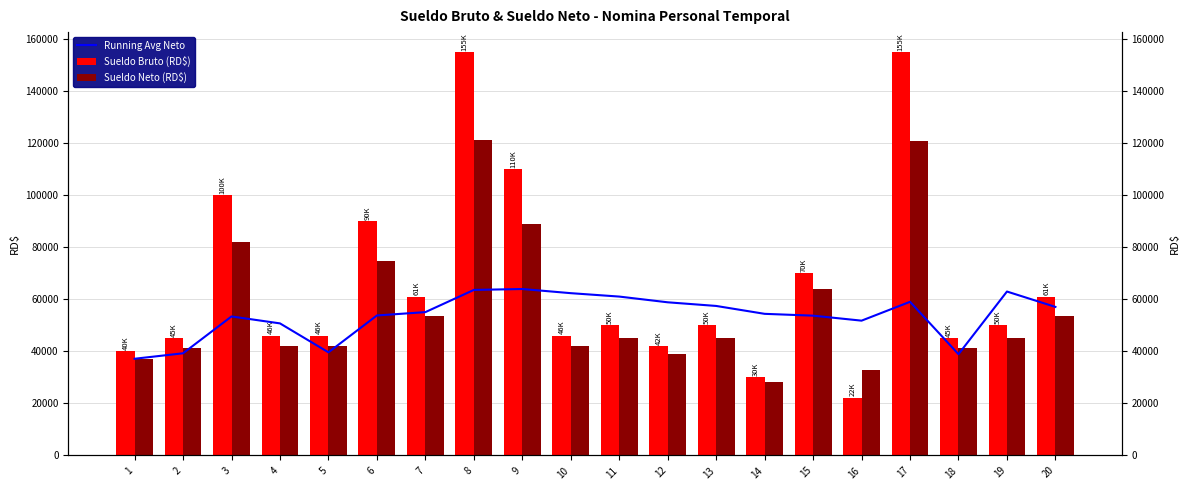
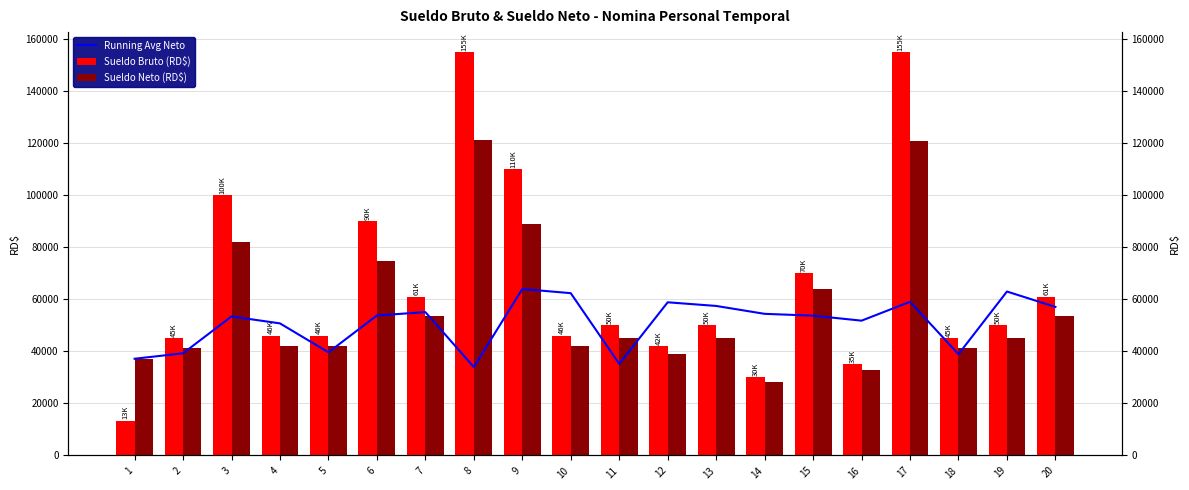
  {
    "Sueldo Bruto (RD$)": {
-     "1": "40K",
+     "1": "13K",
      "2": "45K",
      "3": "100K",
      "4": "46K",
      "5": "46K",
      "6": "90K",
      "7": "61K",
      "8": "155K",
      "9": "110K",
      "10": "46K",
      "11": "50K",
      "12": "42K",
      "13": "50K",
      "14": "30K",
      "15": "70K",
-     "16": "22K",
+     "16": "35K",
      "17": "155K",
      "18": "45K",
      "19": "50K",
      "20": "61K"
    },
    "Running Avg Neto": {
      "1": "37000",
      "2": "39000",
      "3": "53000",
      "4": "51000",
      "5": "40000",
      "6": "54000",
      "7": "55000",
-     "8": "64000",
+     "8": "34000",
      "9": "64000",
      "10": "62000",
-     "11": "61000",
+     "11": "35000",
      "12": "59000",
      "13": "57000",
      "14": "54000",
      "15": "54000",
      "16": "52000",
      "17": "59000",
      "18": "39000",
      "19": "63000",
      "20": "57000"
    },
    "Sueldo Neto (RD$)": {
      "1": "37000",
      "2": "41000",
      "3": "82000",
      "4": "42000",
      "5": "42000",
      "6": "75000",
      "7": "54000",
      "8": "121000",
      "9": "89000",
      "10": "42000",
      "11": "45000",
      "12": "39000",
      "13": "45000",
      "14": "28000",
      "15": "64000",
      "16": "33000",
      "17": "121000",
      "18": "41000",
      "19": "45000",
      "20": "54000"
    }
  }
